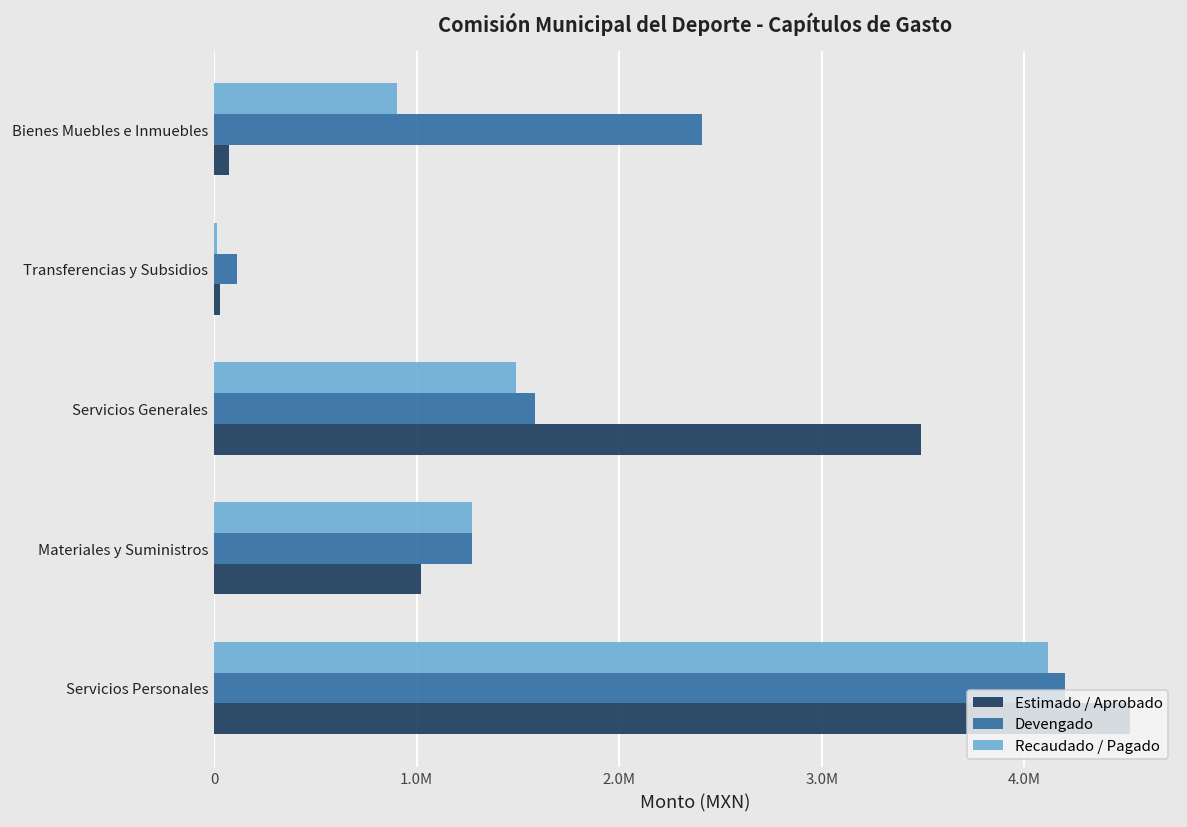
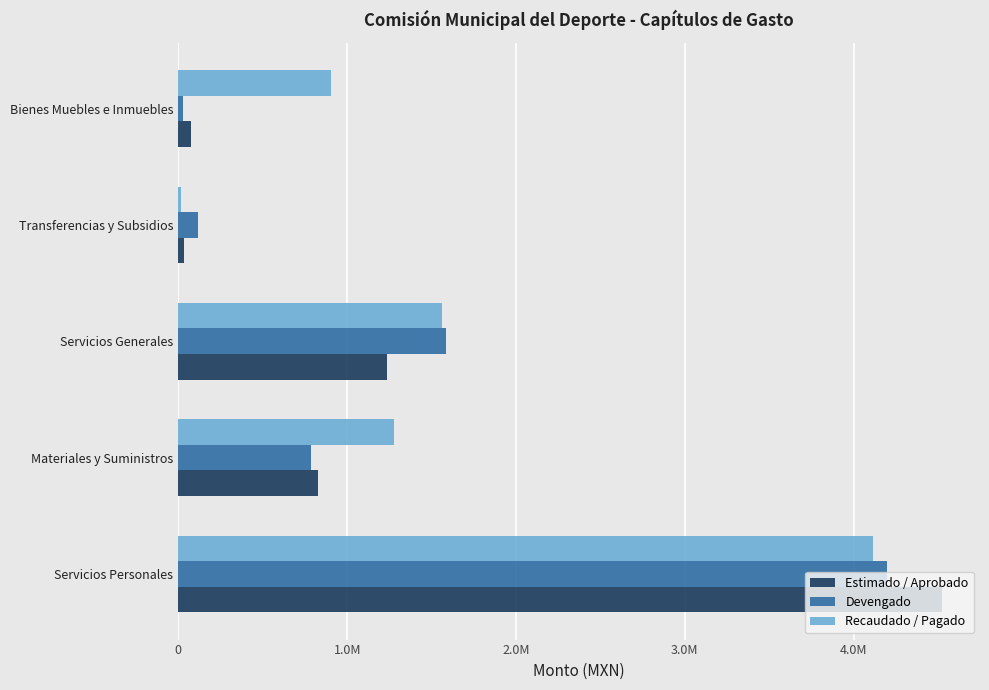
  {
    "Estimado / Aprobado": {
      "Bienes Muebles e Inmuebles": 70000,
      "Transferencias y Subsidios": 30000,
-     "Servicios Generales": 3490000,
-     "Materiales y Suministros": 1020000
+     "Servicios Generales": 1230000,
+     "Materiales y Suministros": 830000
    },
    "Devengado": {
-     "Bienes Muebles e Inmuebles": 2410000,
+     "Bienes Muebles e Inmuebles": 30000,
      "Transferencias y Subsidios": 120000,
      "Servicios Generales": 1590000,
-     "Materiales y Suministros": 1280000
+     "Materiales y Suministros": 790000
    },
    "Recaudado / Pagado": {
      "Bienes Muebles e Inmuebles": 900000,
-     "Servicios Generales": 1490000,
+     "Servicios Generales": 1560000,
      "Materiales y Suministros": 1280000,
      "Servicios Personales": 4120000
    }
  }
